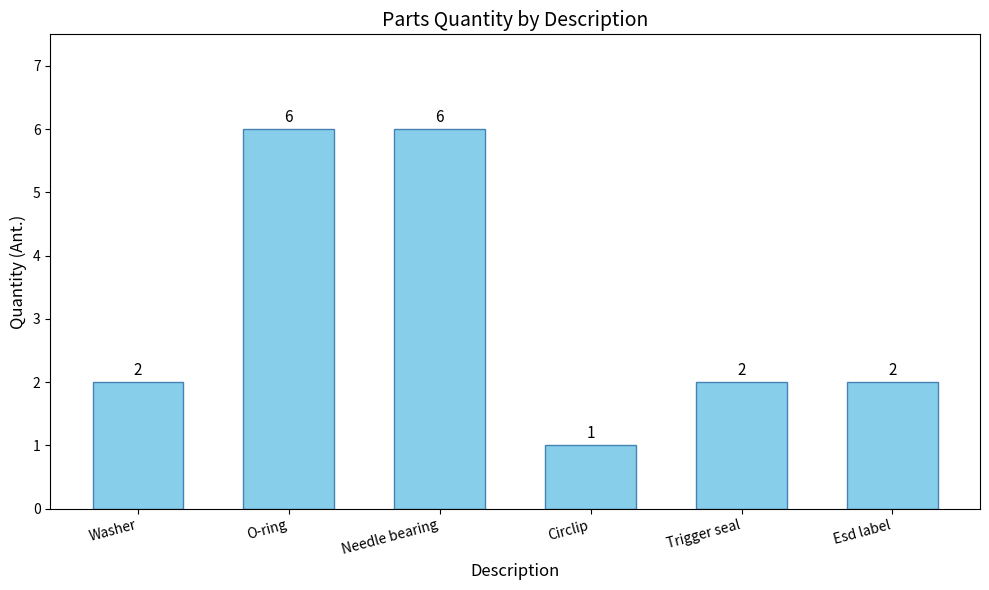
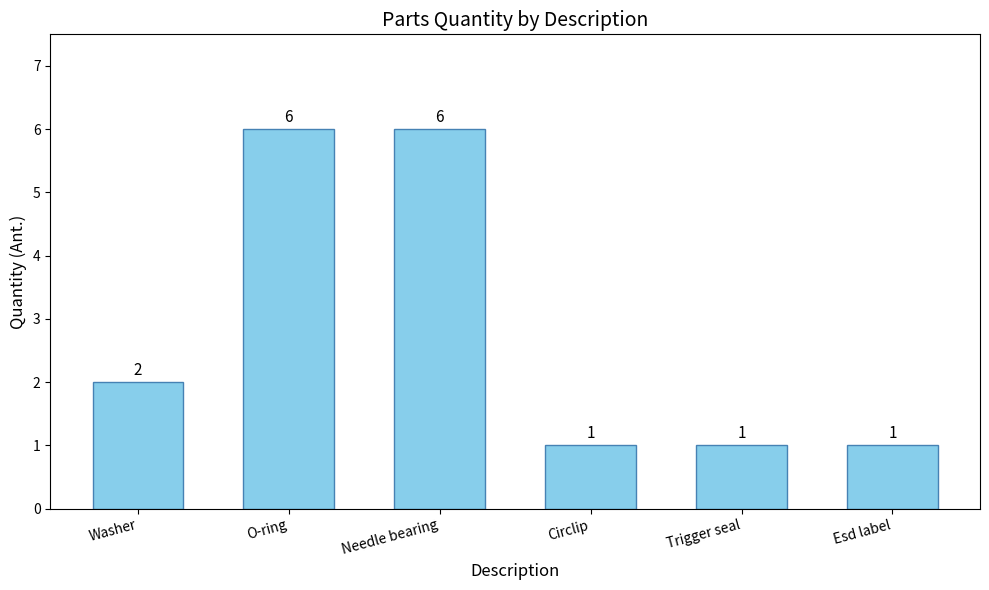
  {
    "Washer": 2,
    "O-ring": 6,
    "Needle bearing": 6,
    "Circlip": 1,
-   "Trigger seal": 2,
-   "Esd label": 2
+   "Trigger seal": 1,
+   "Esd label": 1
  }
